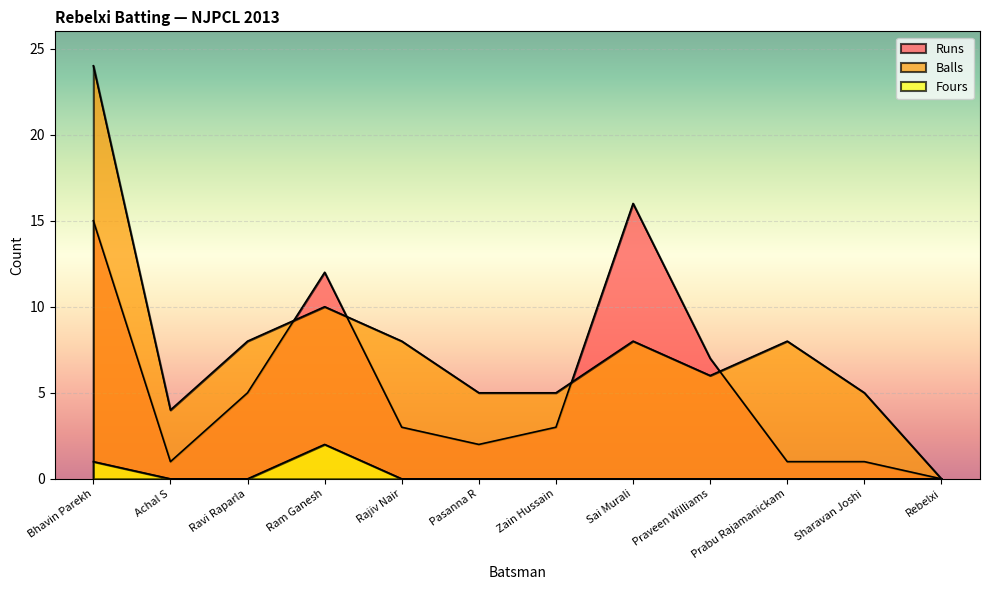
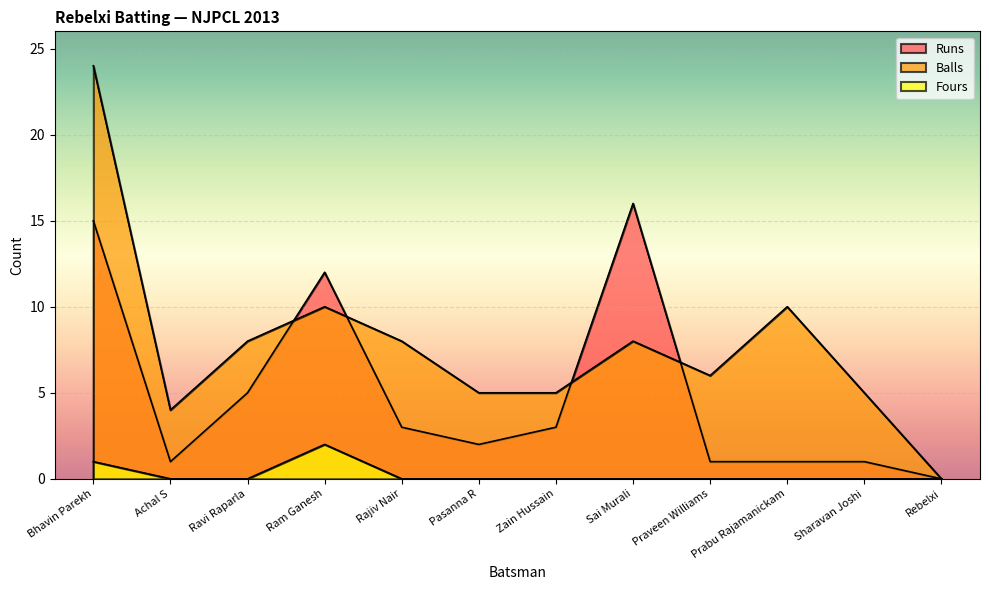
  {
    "Runs": {
      "Bhavin Parekh": 15,
      "Achal S": 1,
      "Ravi Raparla": 5,
      "Ram Ganesh": 12,
      "Rajiv Nair": 3,
      "Pasanna R": 2,
      "Zain Hussain": 3,
      "Sai Murali": 16,
-     "Praveen Williams": 7,
+     "Praveen Williams": 1,
      "Prabu Rajamanickam": 1,
      "Sharavan Joshi": 1
    },
    "Balls": {
      "Bhavin Parekh": 24,
      "Achal S": 4,
      "Ravi Raparla": 8,
      "Ram Ganesh": 10,
      "Rajiv Nair": 8,
      "Pasanna R": 5,
      "Zain Hussain": 5,
      "Sai Murali": 8,
      "Praveen Williams": 6,
-     "Prabu Rajamanickam": 8,
+     "Prabu Rajamanickam": 10,
      "Sharavan Joshi": 5
    },
    "Fours": {
      "Bhavin Parekh": 1,
      "Achal S": 0,
      "Ravi Raparla": 0,
      "Ram Ganesh": 2,
      "Rajiv Nair": 0,
      "Pasanna R": 0,
      "Zain Hussain": 0,
      "Sai Murali": 0,
      "Praveen Williams": 0,
      "Prabu Rajamanickam": 0,
      "Sharavan Joshi": 0
    }
  }
